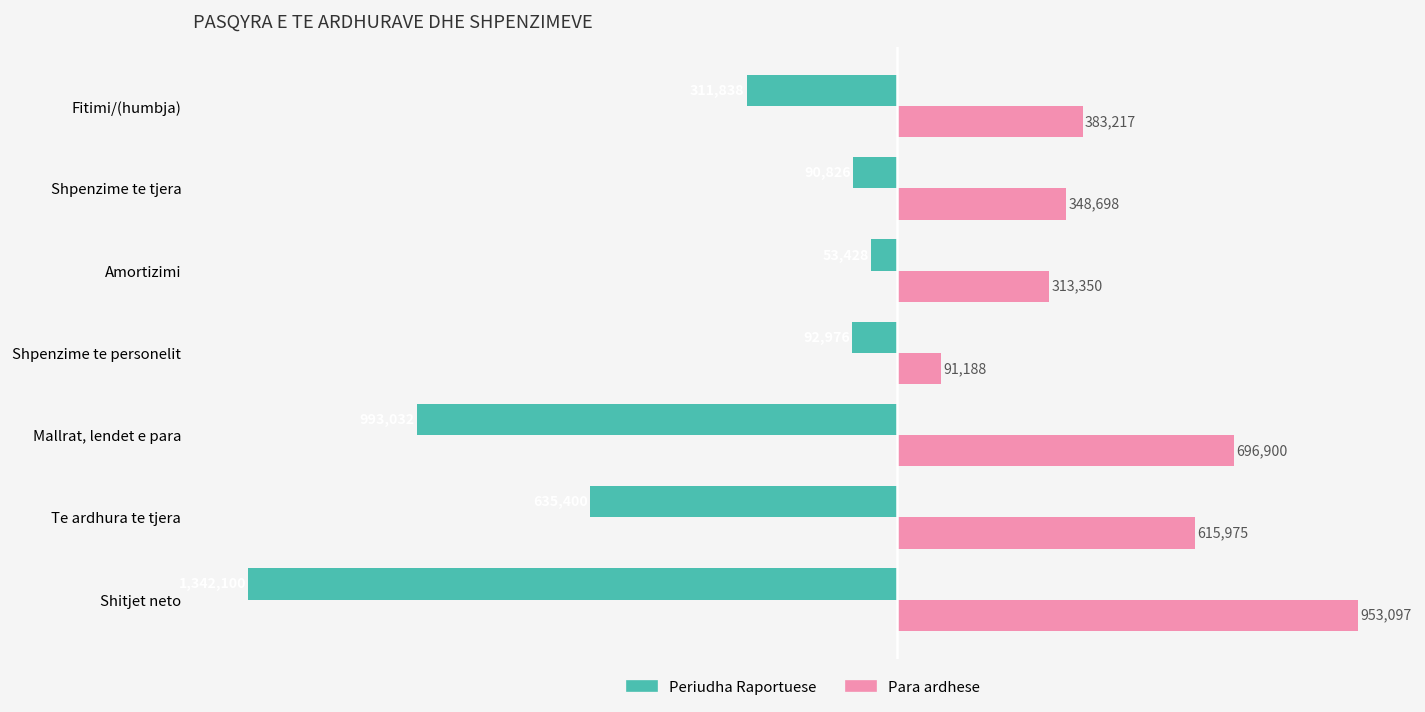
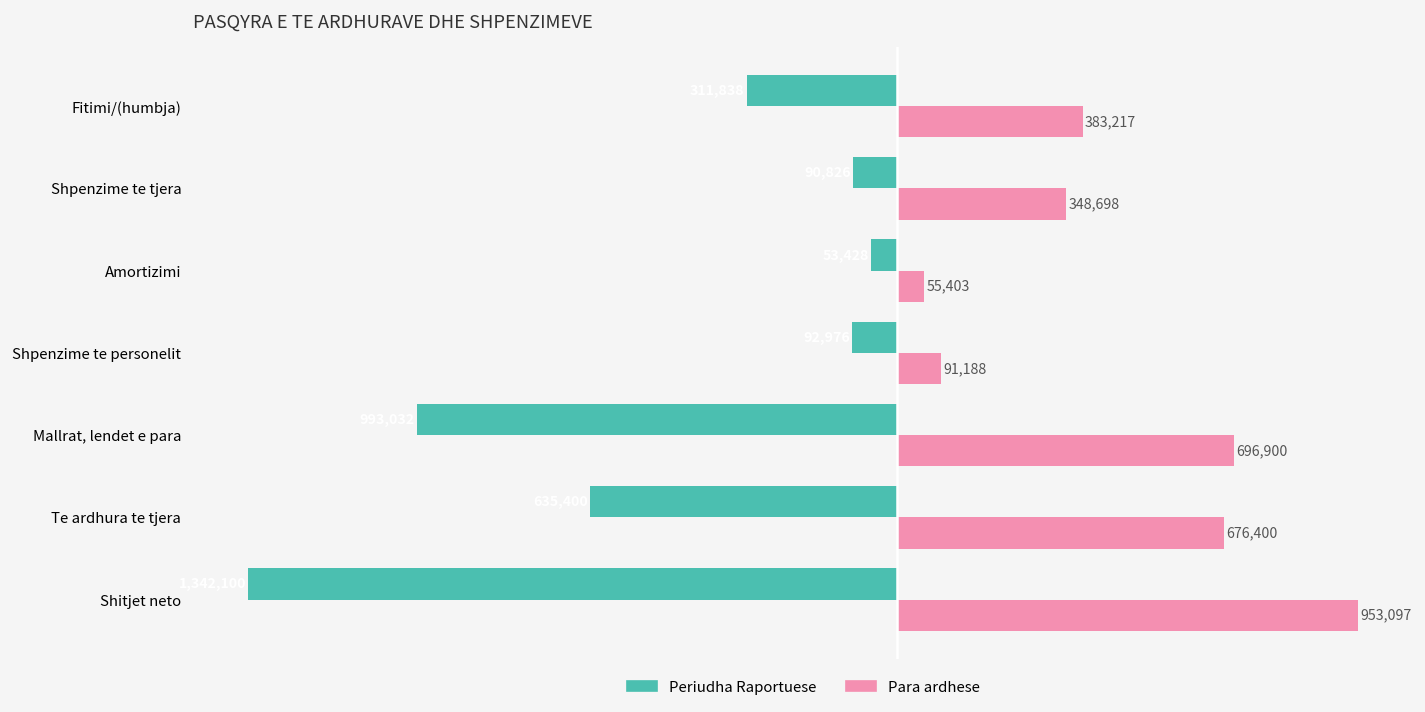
  {
    "Para ardhese": {
      "Fitimi/(humbja)": "383,217",
      "Shpenzime te tjera": "348,698",
-     "Amortizimi": "313,350",
+     "Amortizimi": "55,403",
      "Shpenzime te personelit": "91,188",
      "Mallrat, lendet e para": "696,900",
-     "Te ardhura te tjera": "615,975",
+     "Te ardhura te tjera": "676,400",
      "Shitjet neto": "953,097"
    }
  }
